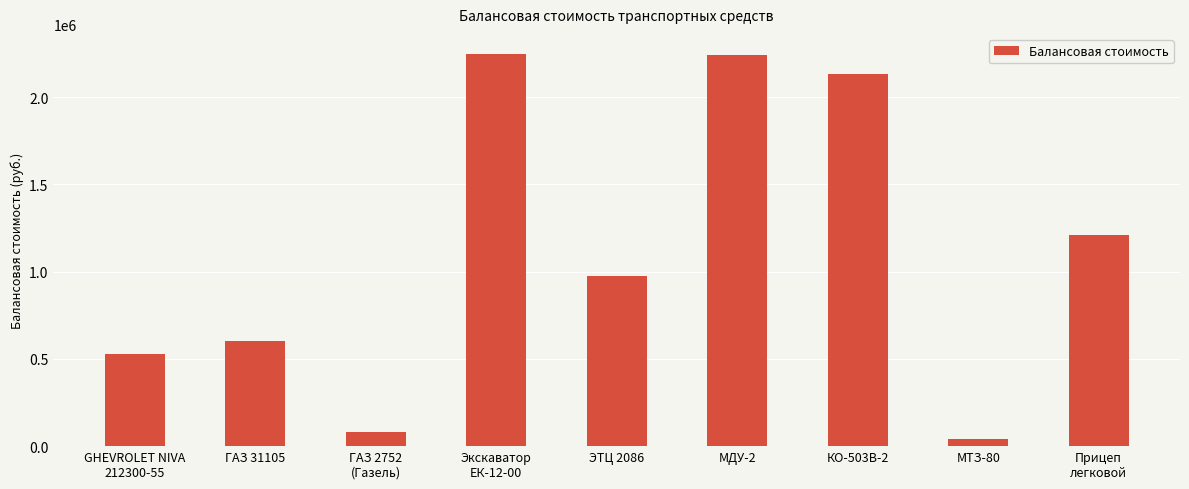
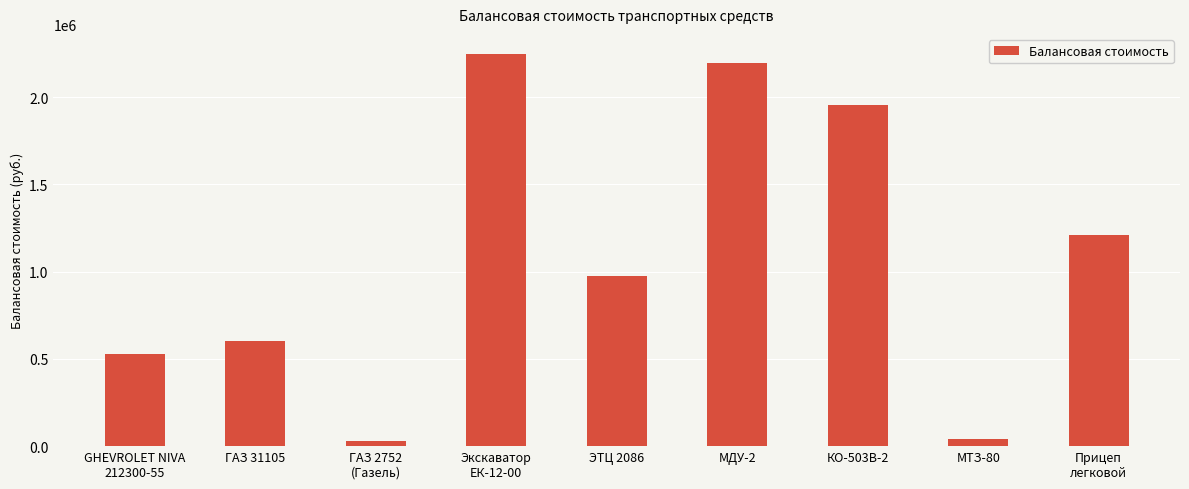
  {
    "GHEVROLET NIVA 212300-55": 530000,
    "ГАЗ 31105": 600000,
-   "ГАЗ 2752 (Газель)": 80000,
+   "ГАЗ 2752 (Газель)": 30000,
    "Экскаватор ЕК-12-00": 2250000,
    "ЭТЦ 2086": 980000,
-   "МДУ-2": 2240000,
-   "КО-503В-2": 2130000,
+   "МДУ-2": 2190000,
+   "КО-503В-2": 1950000,
    "МТЗ-80": 40000,
    "Прицеп легковой": 1210000
  }
